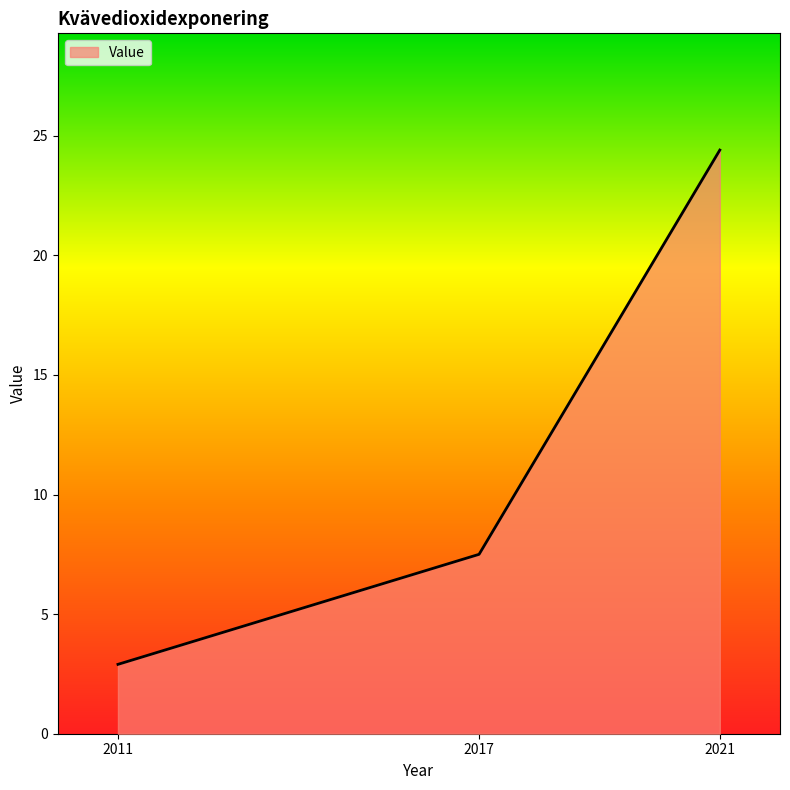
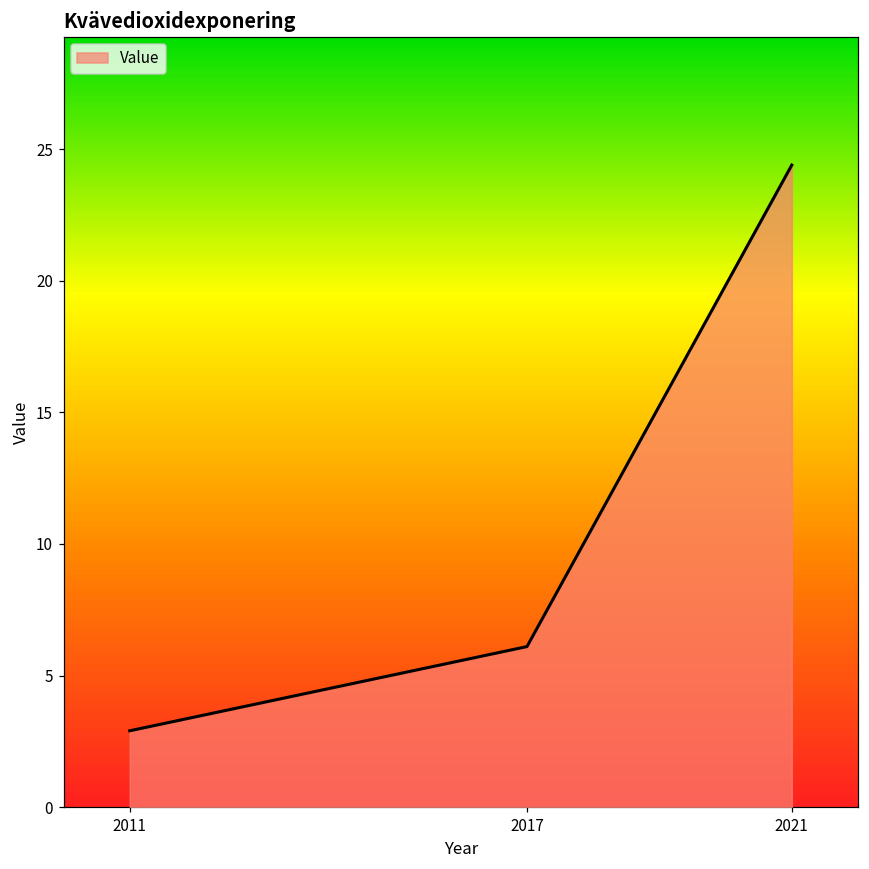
  {
    "2011": 2.9,
-   "2017": 7.5,
+   "2017": 6.1,
    "2021": 24.4
  }
